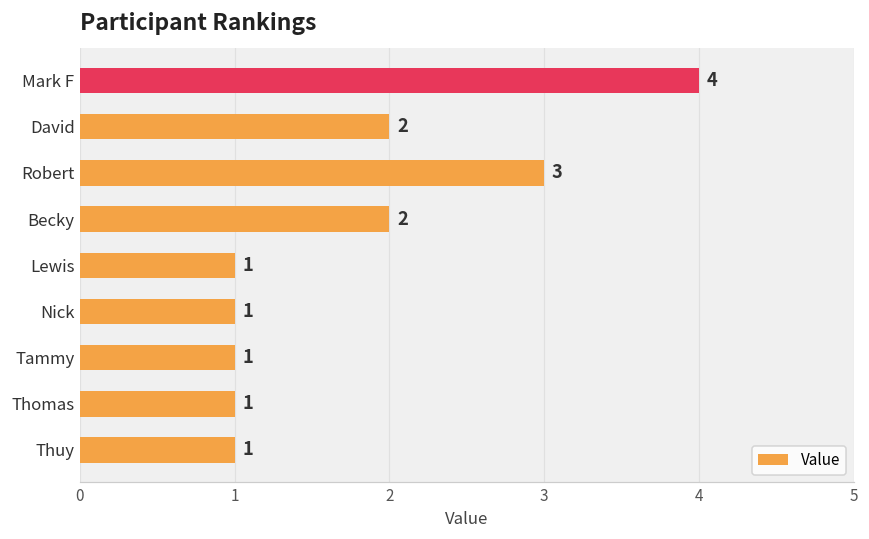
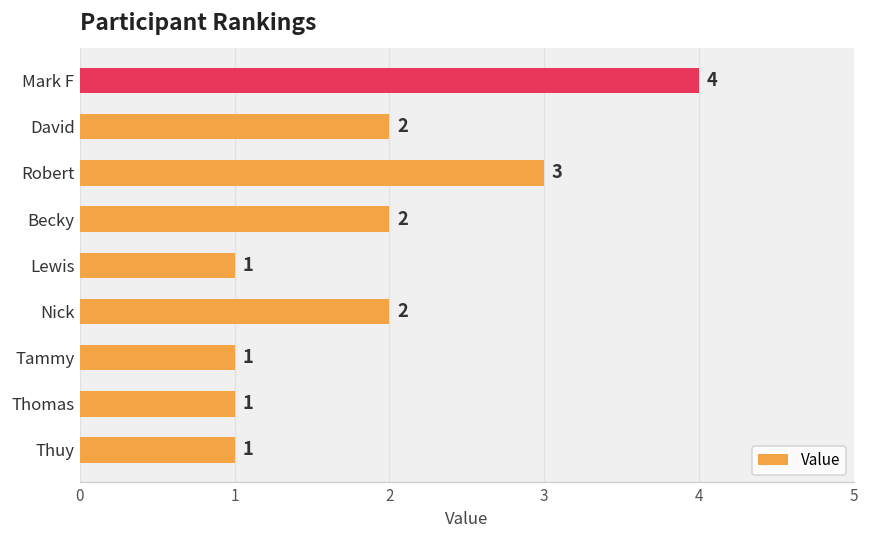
  {
    "Mark F": 4,
    "David": 2,
    "Robert": 3,
    "Becky": 2,
    "Lewis": 1,
-   "Nick": 1,
+   "Nick": 2,
    "Tammy": 1,
    "Thomas": 1,
    "Thuy": 1
  }
